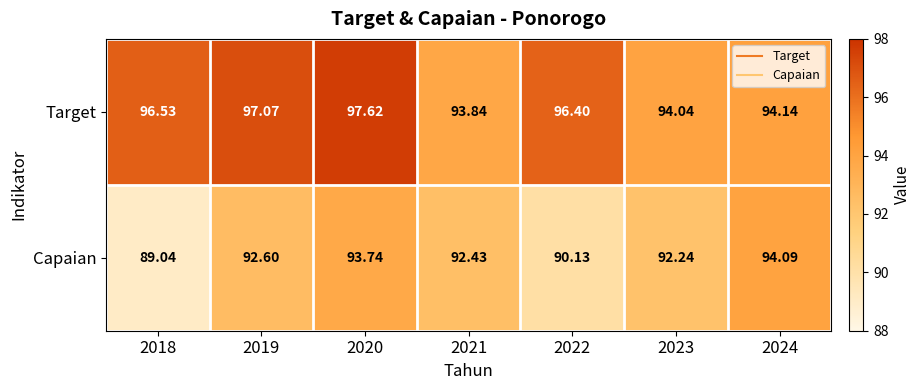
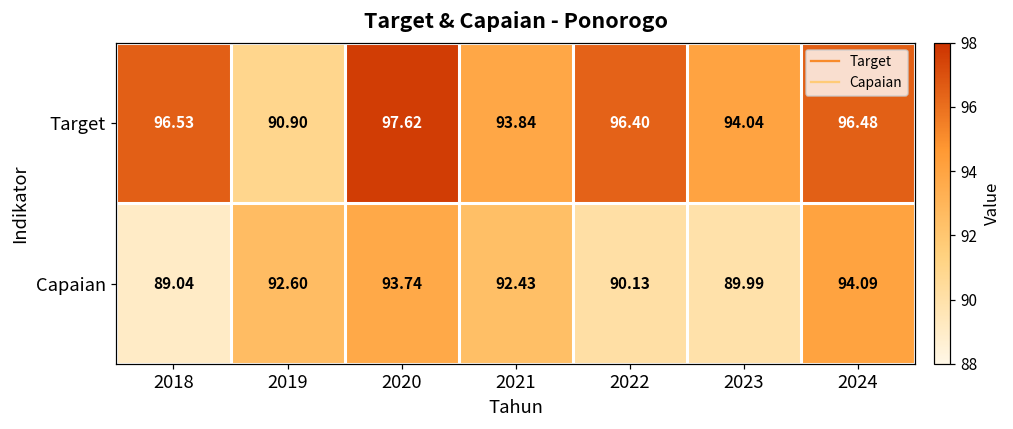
  {
    "Target": {
      "2018": 96.53,
-     "2019": 97.07,
+     "2019": 90.90,
      "2020": 97.62,
      "2021": 93.84,
      "2022": 96.40,
      "2023": 94.04,
-     "2024": 94.14
+     "2024": 96.48
    },
    "Capaian": {
      "2018": 89.04,
      "2019": 92.60,
      "2020": 93.74,
      "2021": 92.43,
      "2022": 90.13,
-     "2023": 92.24,
+     "2023": 89.99,
      "2024": 94.09
    }
  }
